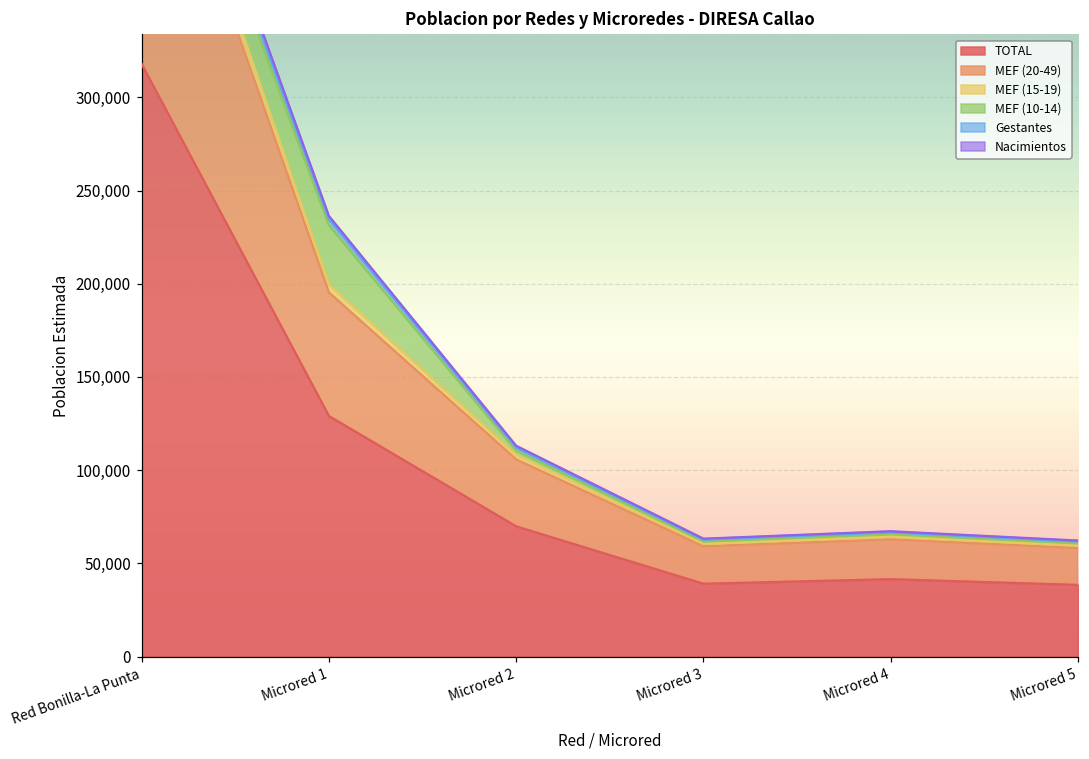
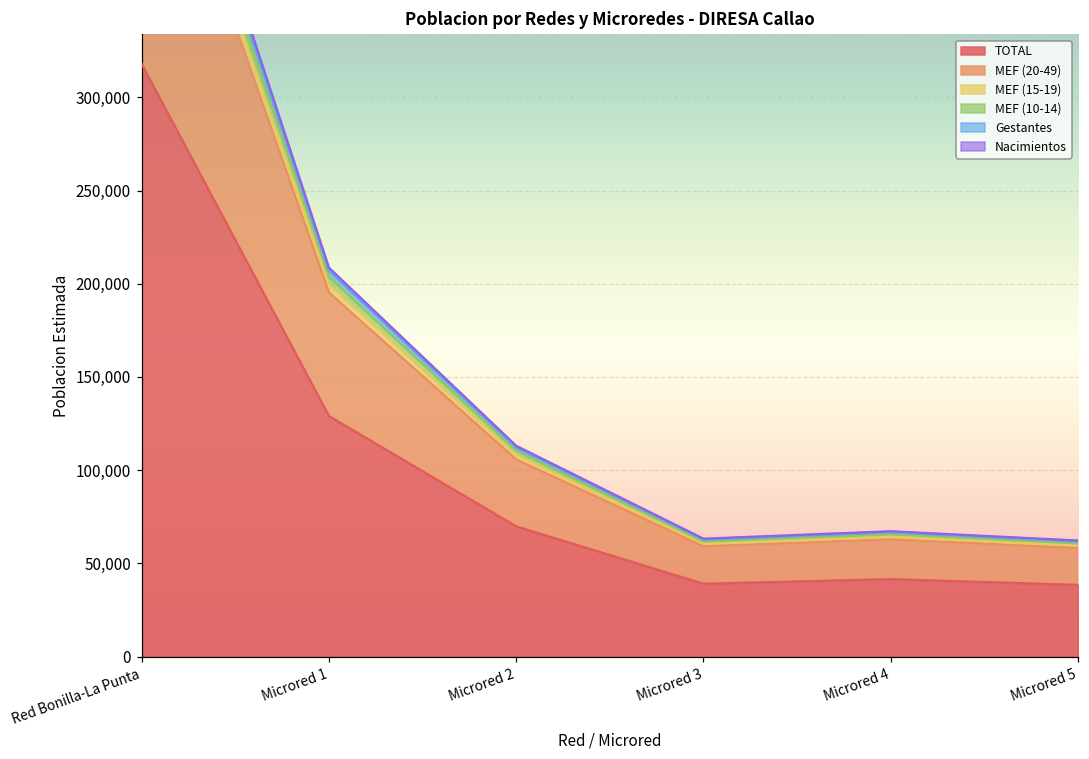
  {
    "MEF (10-14)": {
-     "Microred 1": "32,000",
+     "Microred 1": "4,000",
      "Microred 2": "2,000"
    },
    "Gestantes": {
      "Microred 1": "3,000"
    },
    "Nacimientos": {
      "Microred 1": "2,000"
    }
  }
